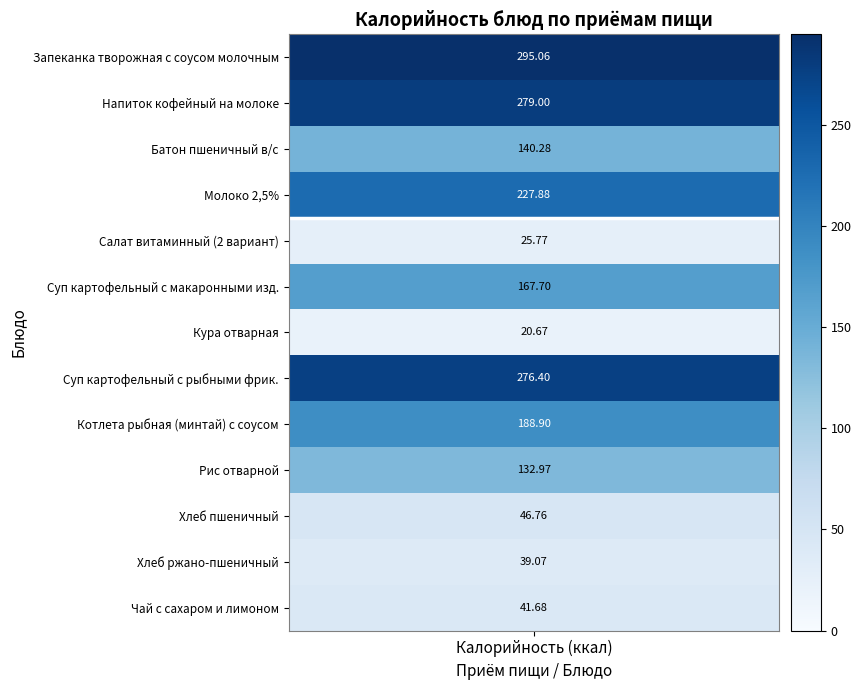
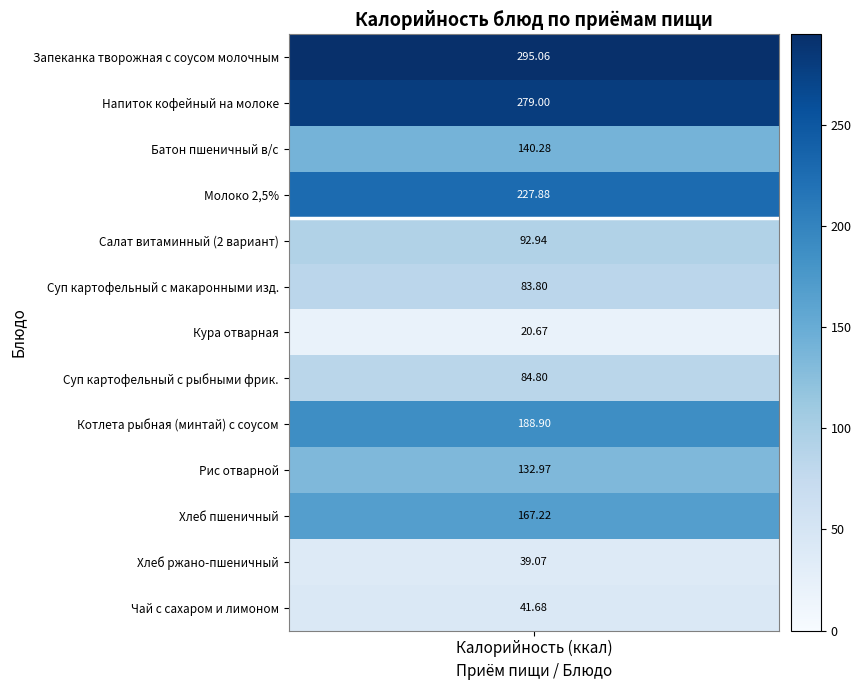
  {
    "Запеканка творожная с соусом молочным": {
      "Калорийность (ккал)": 295.06
    },
    "Напиток кофейный на молоке": {
      "Калорийность (ккал)": 279.00
    },
    "Батон пшеничный в/с": {
      "Калорийность (ккал)": 140.28
    },
    "Молоко 2,5%": {
      "Калорийность (ккал)": 227.88
    },
    "Салат витаминный (2 вариант)": {
-     "Калорийность (ккал)": 25.77
+     "Калорийность (ккал)": 92.94
    },
    "Суп картофельный с макаронными изд.": {
-     "Калорийность (ккал)": 167.70
+     "Калорийность (ккал)": 83.80
    },
    "Кура отварная": {
      "Калорийность (ккал)": 20.67
    },
    "Суп картофельный с рыбными фрик.": {
-     "Калорийность (ккал)": 276.40
+     "Калорийность (ккал)": 84.80
    },
    "Котлета рыбная (минтай) с соусом": {
      "Калорийность (ккал)": 188.90
    },
    "Рис отварной": {
      "Калорийность (ккал)": 132.97
    },
    "Хлеб пшеничный": {
-     "Калорийность (ккал)": 46.76
+     "Калорийность (ккал)": 167.22
    },
    "Хлеб ржано-пшеничный": {
      "Калорийность (ккал)": 39.07
    },
    "Чай с сахаром и лимоном": {
      "Калорийность (ккал)": 41.68
    }
  }
